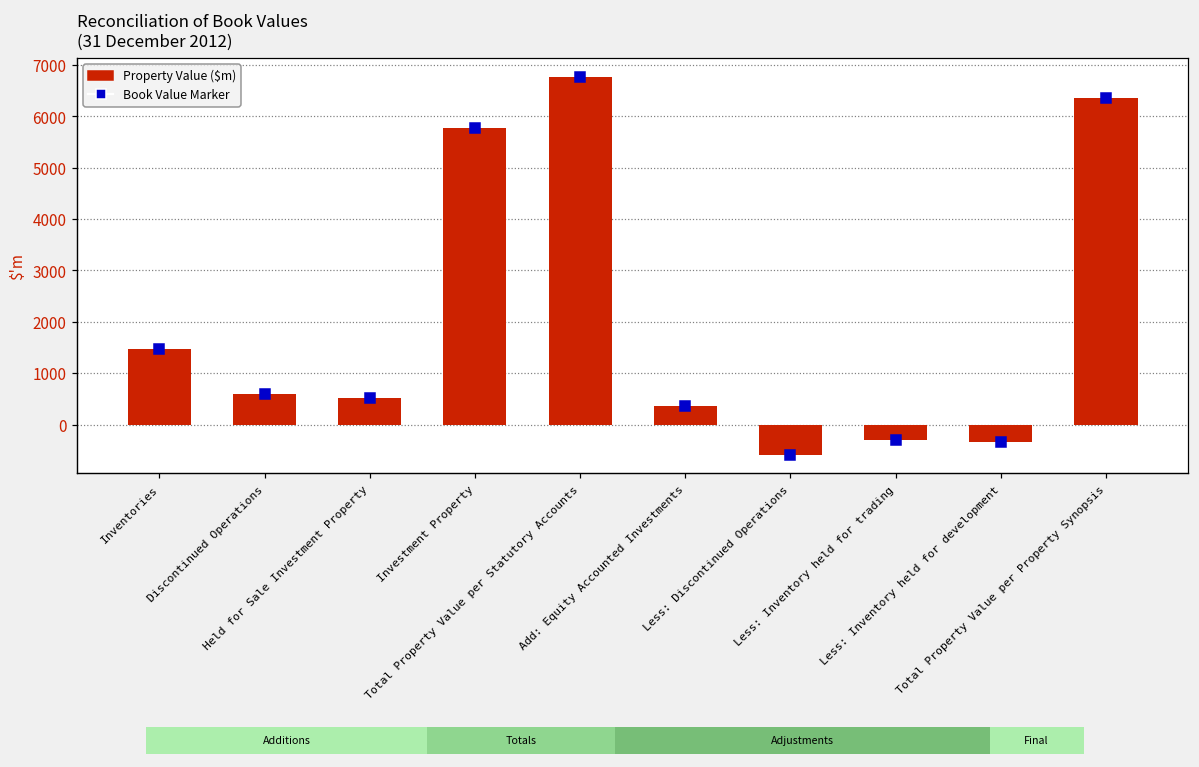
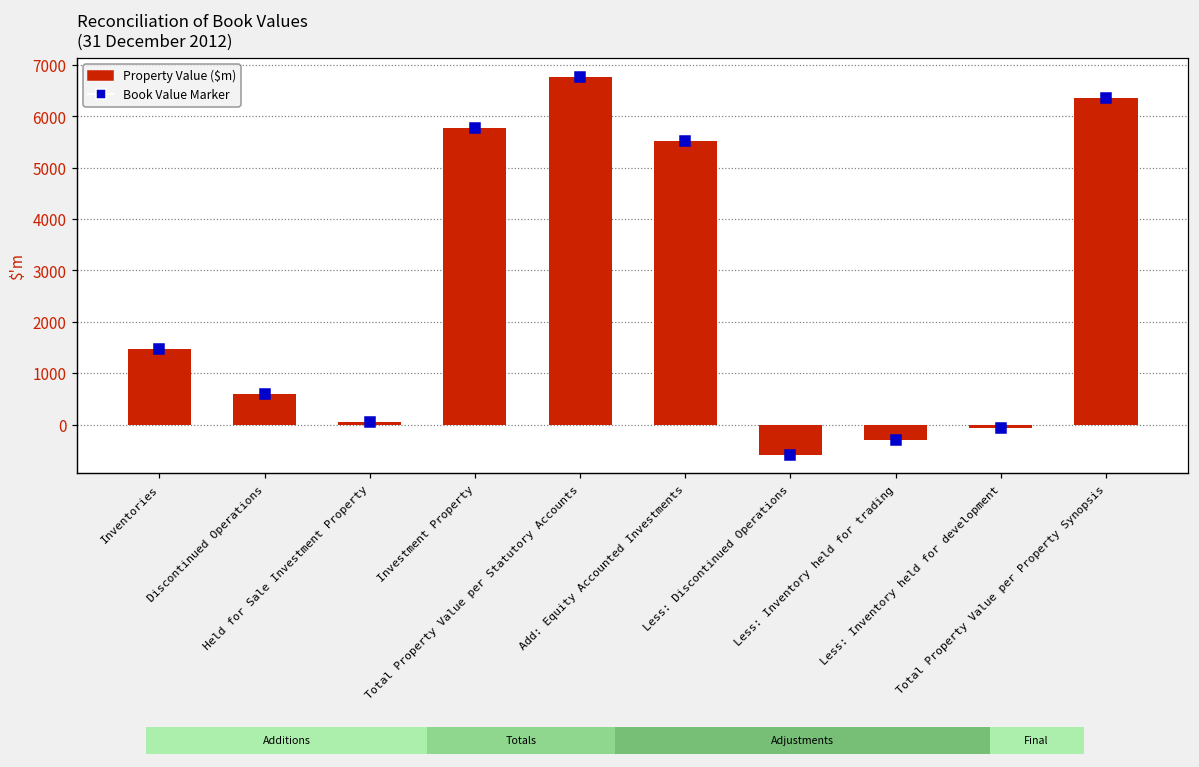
  {
    "Reconciliation of Book Values (31 December 2012)": {
      "Property Value ($m)": {
        "Inventories": 1500,
        "Discontinued Operations": 600,
-       "Held for Sale Investment Property": 500,
+       "Held for Sale Investment Property": 100,
        "Investment Property": 5800,
        "Total Property Value per Statutory Accounts": 6800,
-       "Add: Equity Accounted Investments": 400,
+       "Add: Equity Accounted Investments": 5500,
        "Less: Discontinued Operations": -600,
        "Less: Inventory held for trading": -300,
-       "Less: Inventory held for development": -300,
+       "Less: Inventory held for development": -100,
        "Total Property Value per Property Synopsis": 6400
      }
    }
  }
